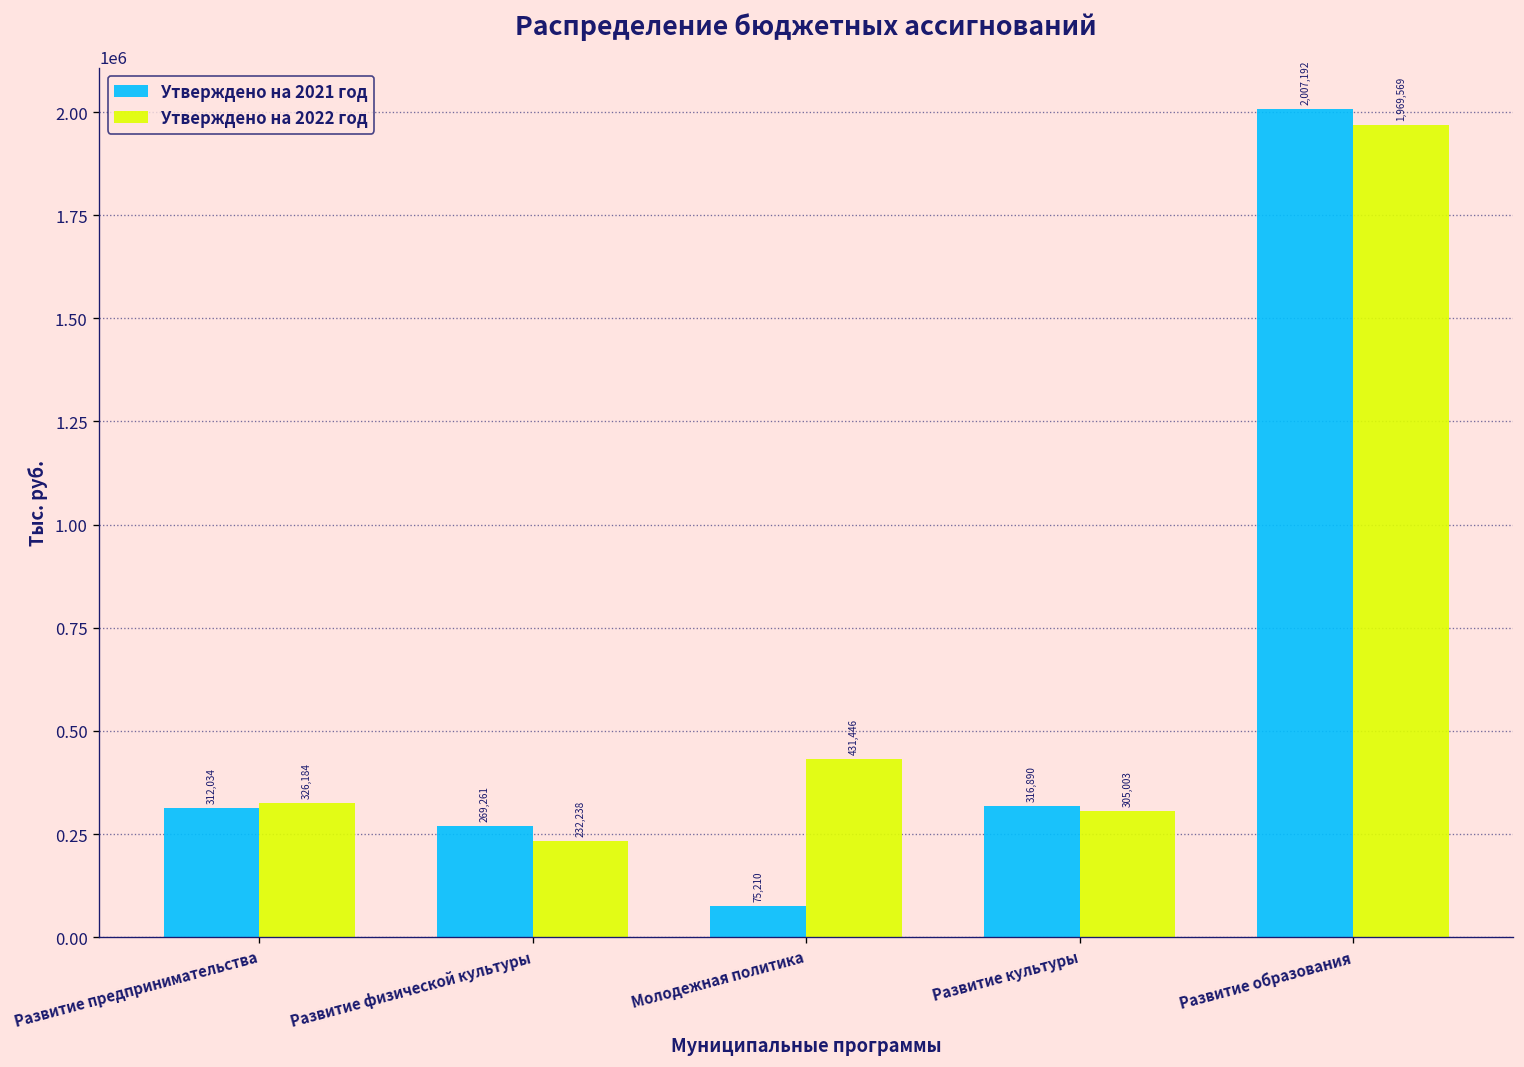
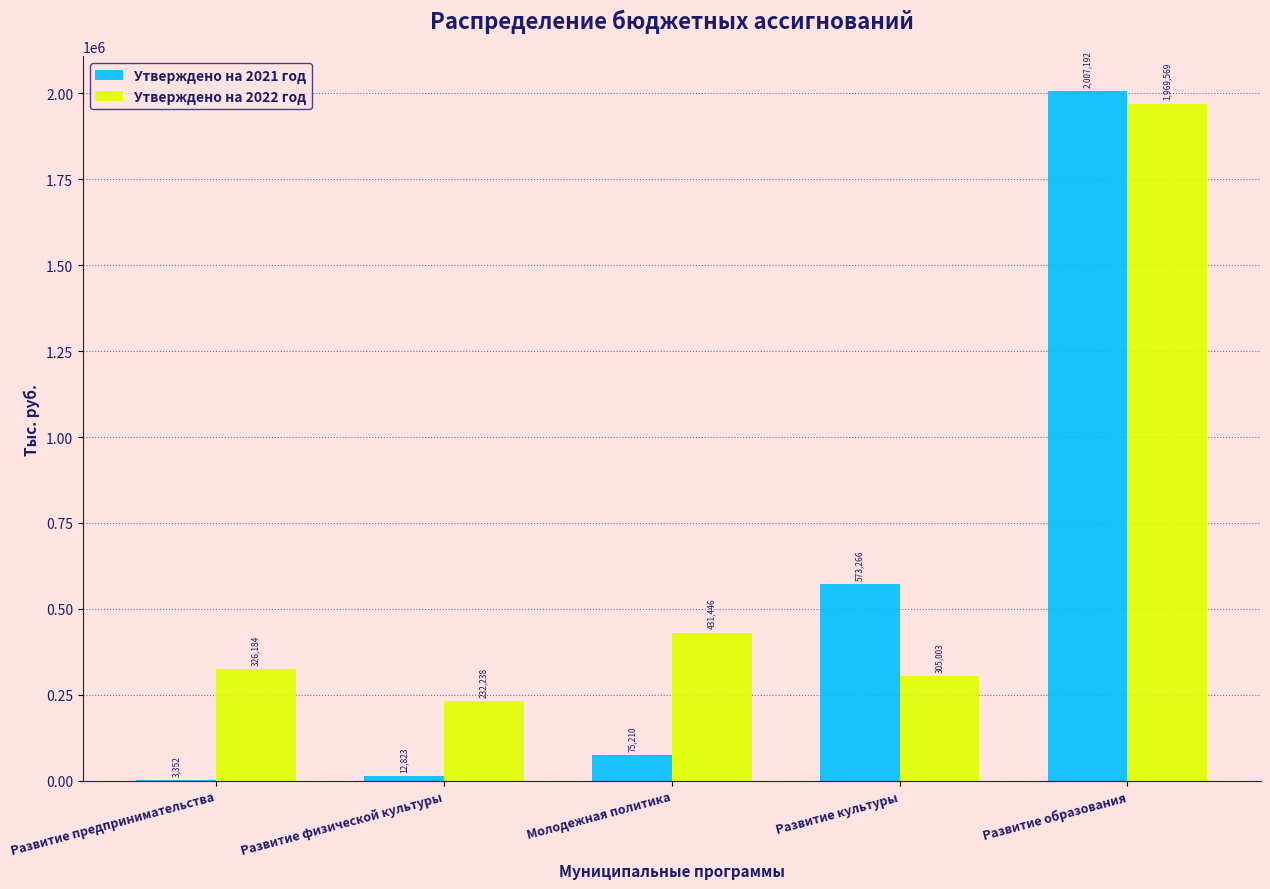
  {
    "Утверждено на 2021 год": {
-     "Развитие предпринимательства": "312,034",
-     "Развитие физической культуры": "269,261",
+     "Развитие предпринимательства": "3,352",
+     "Развитие физической культуры": "12,823",
      "Молодежная политика": "75,210",
-     "Развитие культуры": "316,890",
+     "Развитие культуры": "573,266",
      "Развитие образования": "2,007,192"
    },
    "Утверждено на 2022 год": {
      "Развитие предпринимательства": "326,184",
      "Развитие физической культуры": "232,238",
      "Молодежная политика": "431,446",
      "Развитие культуры": "305,003",
      "Развитие образования": "1,969,569"
    }
  }
